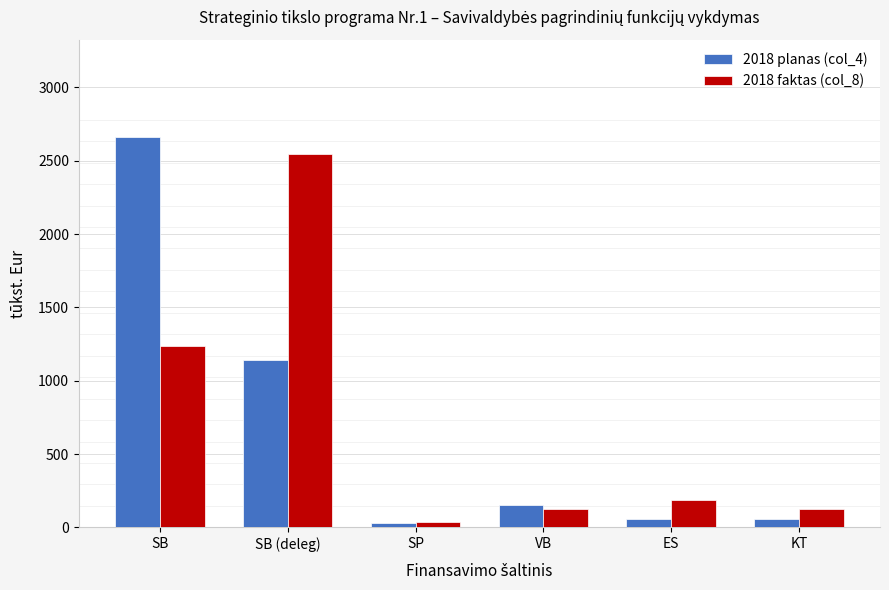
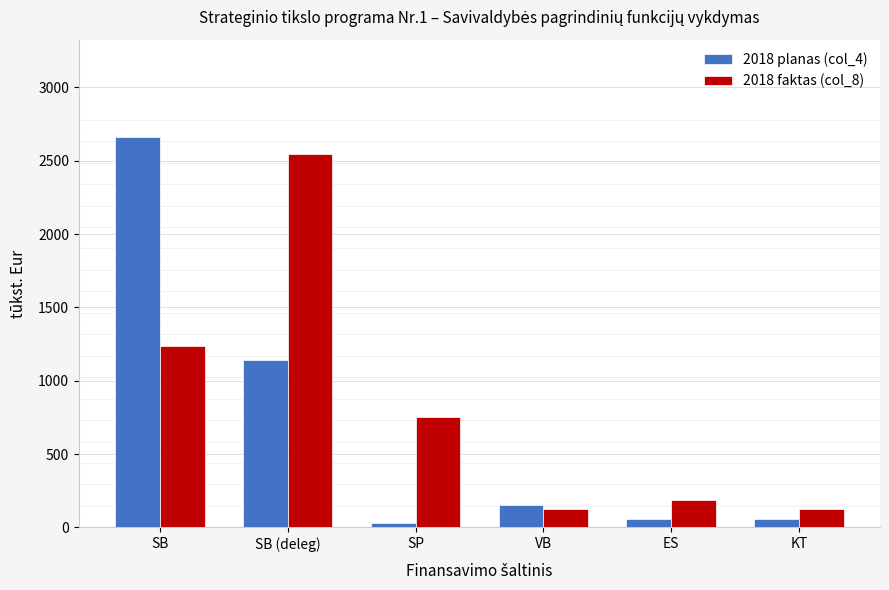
  {
    "2018 planas (col_4)": {
      "SB": 2660,
      "SB (deleg)": 1140,
      "SP": 30,
      "VB": 150,
      "ES": 50,
      "KT": 60
    },
    "2018 faktas (col_8)": {
      "SB": 1230,
      "SB (deleg)": 2540,
-     "SP": 30,
+     "SP": 750,
      "VB": 120,
      "ES": 190,
      "KT": 120
    }
  }
